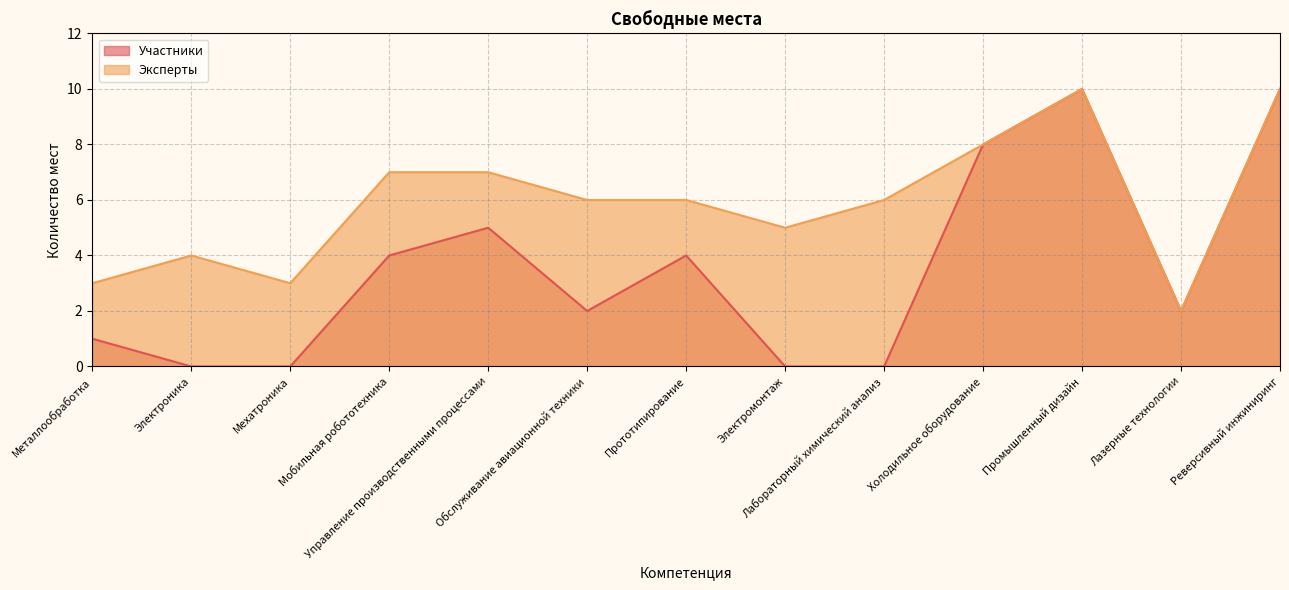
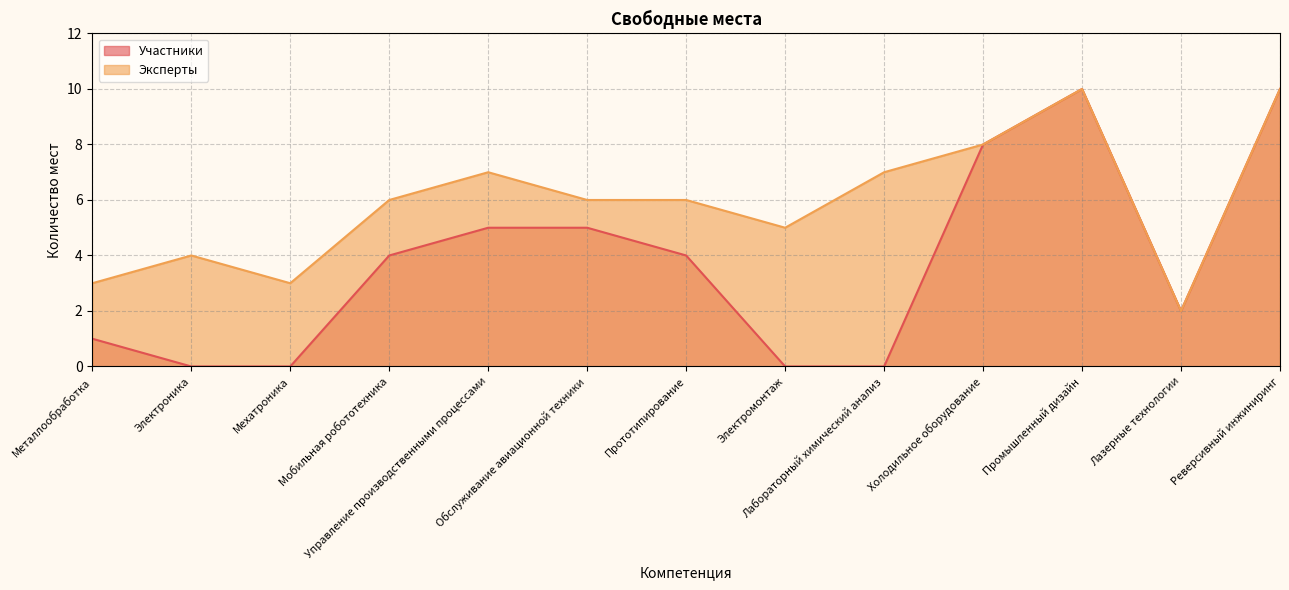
  {
    "Участники": {
      "Металлообработка": 1,
      "Электроника": 0,
      "Мехатроника": 0,
      "Мобильная робототехника": 4,
      "Управление производственными процессами": 5,
-     "Обслуживание авиационной техники": 2,
+     "Обслуживание авиационной техники": 5,
      "Прототипирование": 4,
      "Электромонтаж": 0,
      "Лабораторный химический анализ": 0
    },
    "Эксперты": {
      "Металлообработка": 3,
      "Электроника": 4,
      "Мехатроника": 3,
-     "Мобильная робототехника": 7,
+     "Мобильная робототехника": 6,
      "Управление производственными процессами": 7,
      "Обслуживание авиационной техники": 6,
      "Прототипирование": 6,
      "Электромонтаж": 5,
-     "Лабораторный химический анализ": 6
+     "Лабораторный химический анализ": 7
    }
  }
